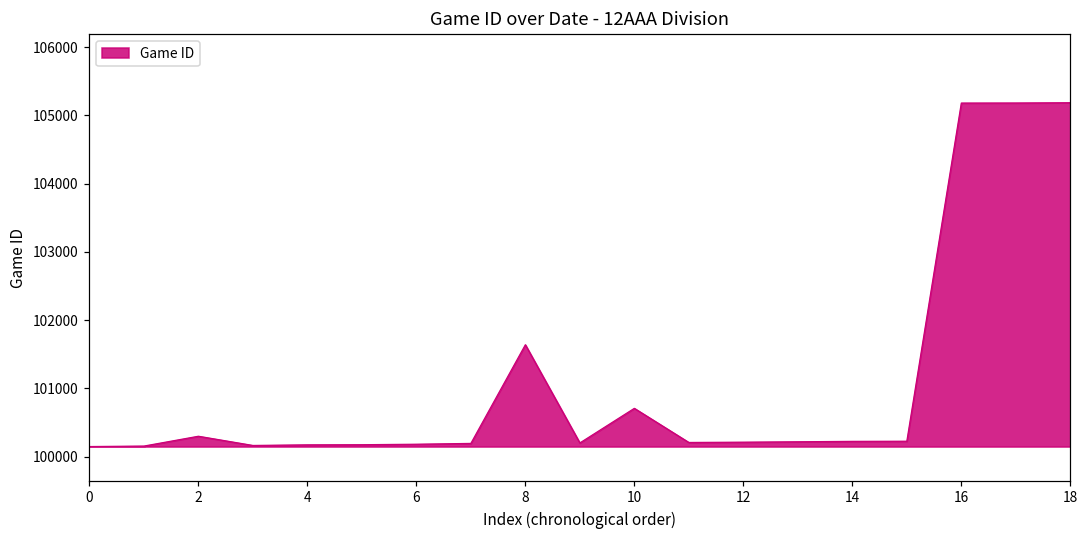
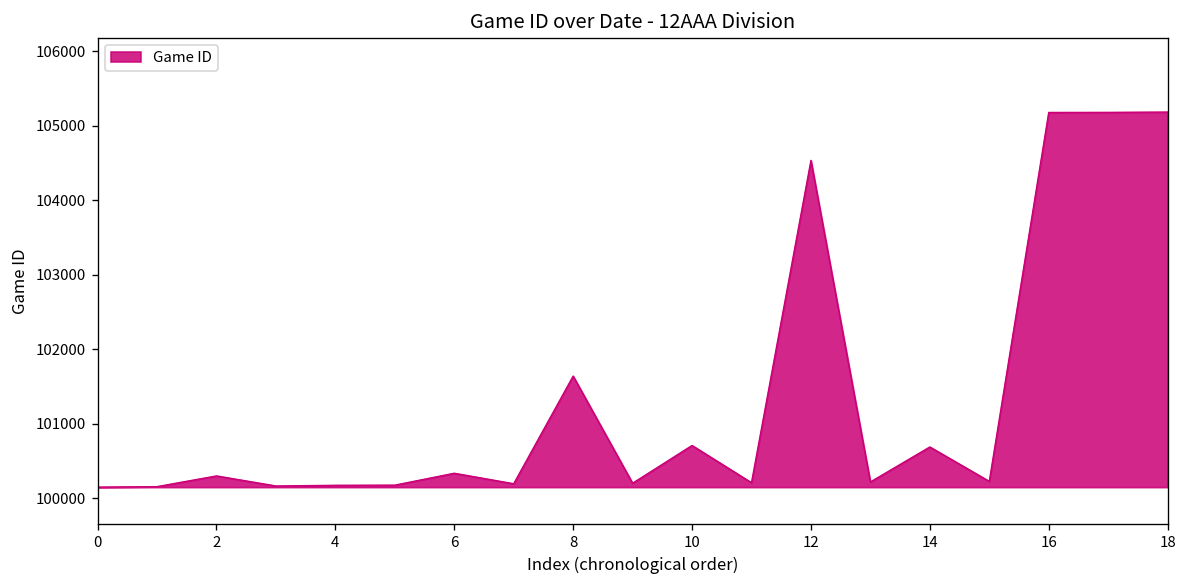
  {
    "0": 100100,
    "2": 100300,
    "4": 100200,
-   "6": 100200,
+   "6": 100300,
    "8": 101600,
    "10": 100700,
-   "12": 100200,
-   "14": 100200,
+   "12": 104500,
+   "14": 100700,
    "16": 105200,
    "18": 105200
  }
